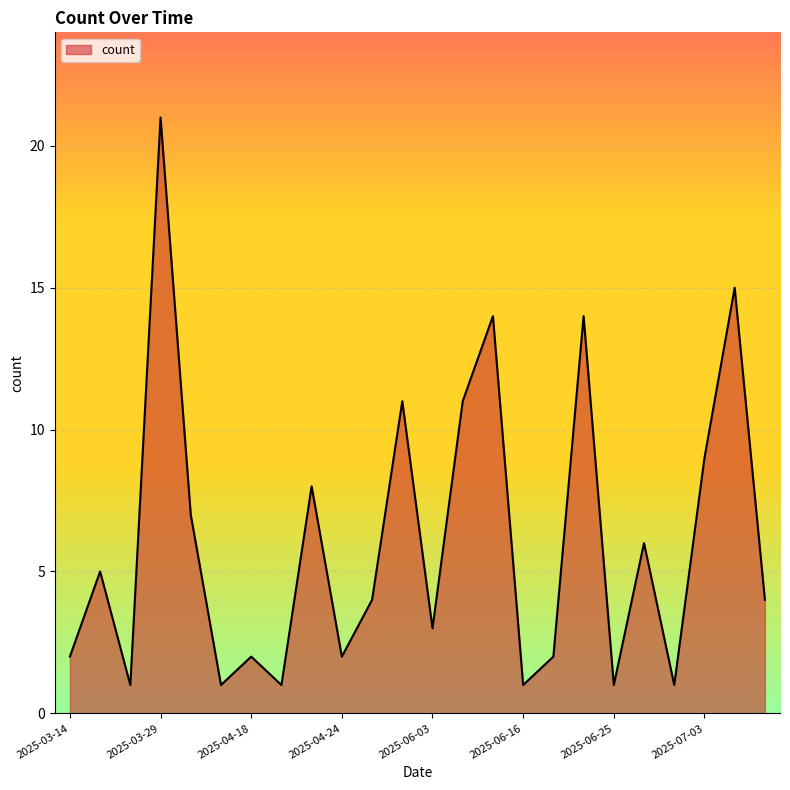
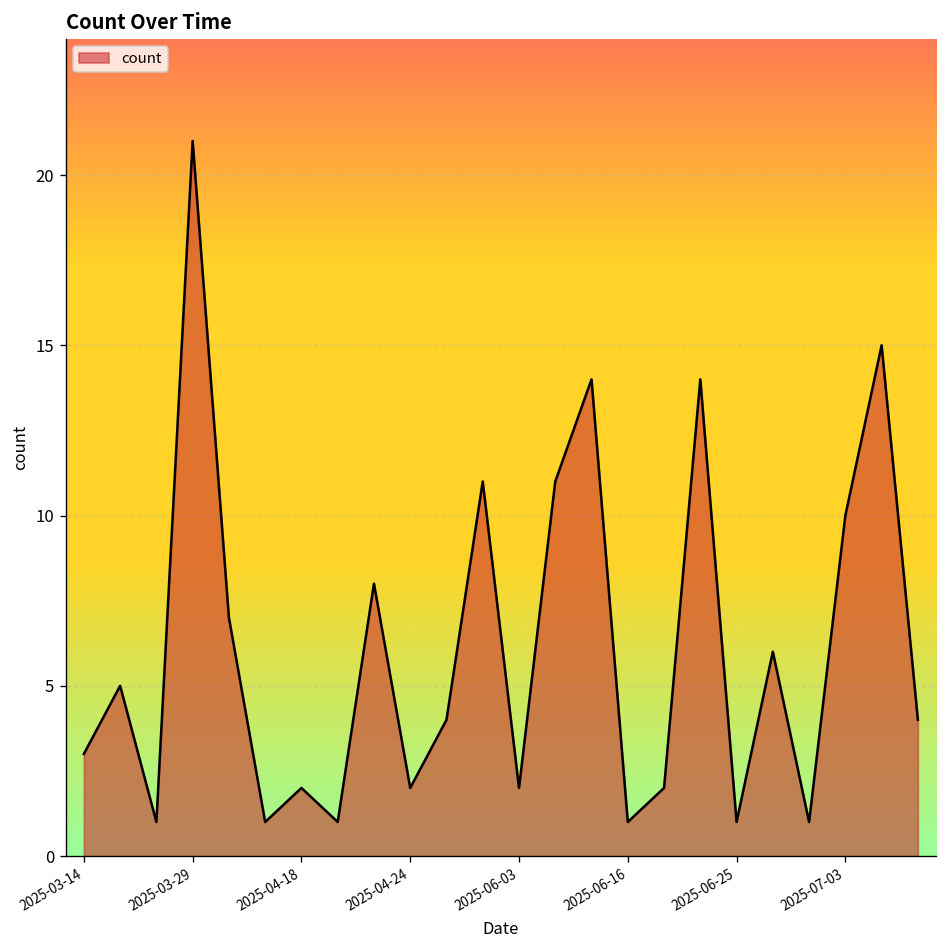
  {
-   "2025-03-14": 2,
+   "2025-03-14": 3,
    "2025-03-29": 21,
    "2025-04-18": 2,
    "2025-04-24": 2,
-   "2025-06-03": 3,
+   "2025-06-03": 2,
    "2025-06-16": 1,
    "2025-06-25": 1,
-   "2025-07-03": 9
+   "2025-07-03": 10
  }
